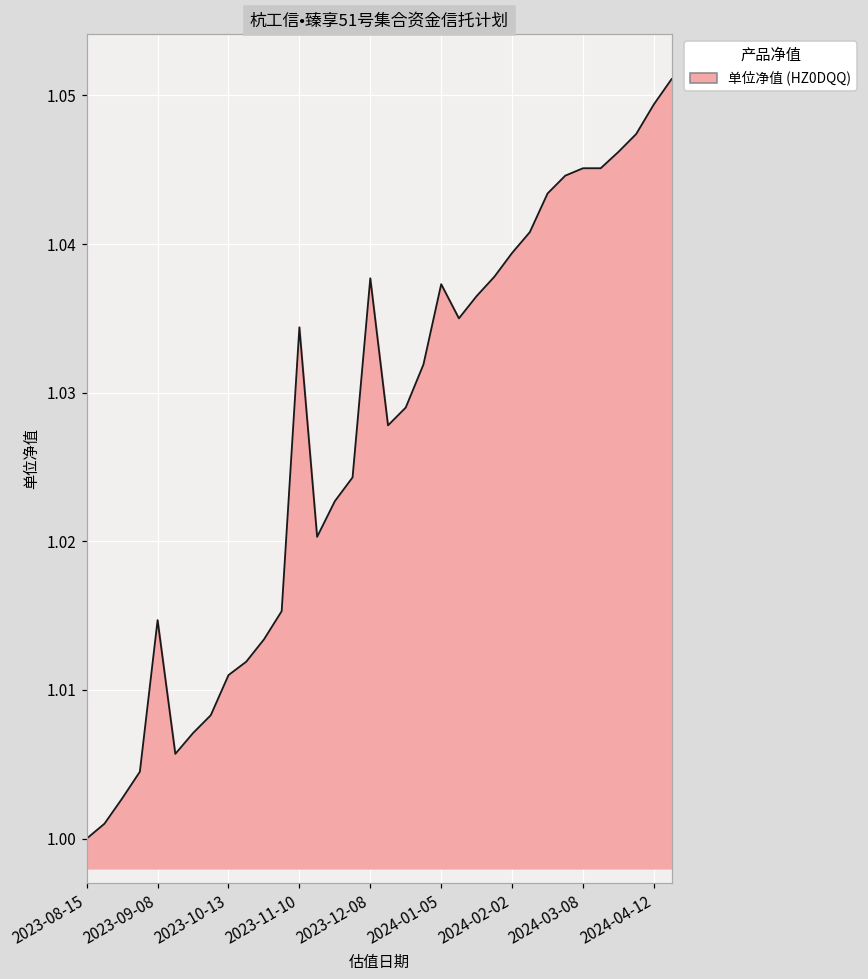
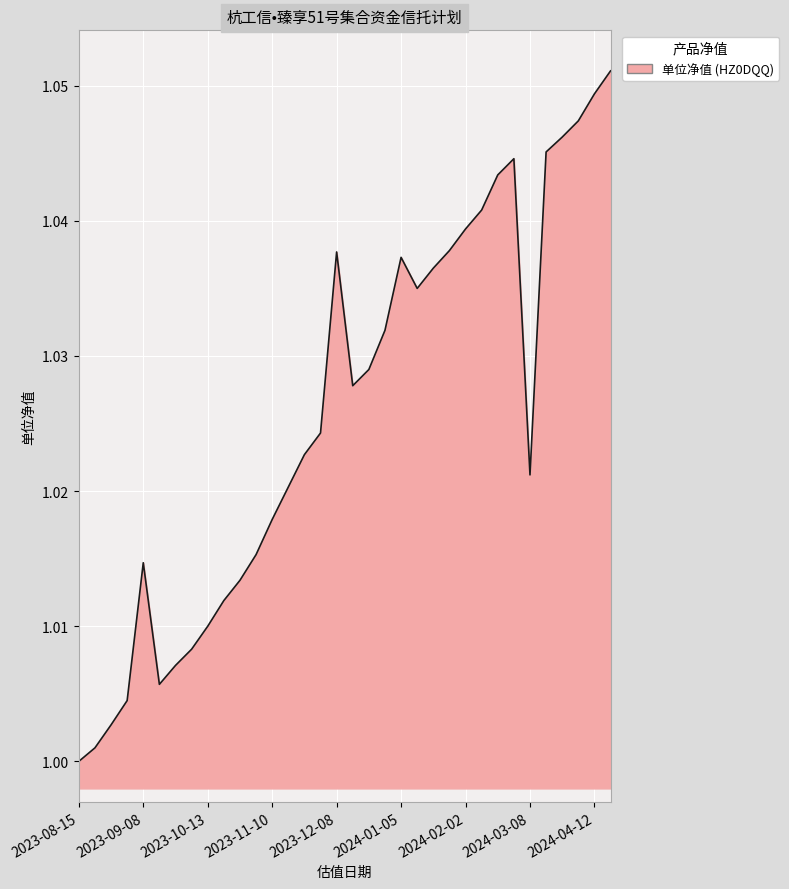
  {
    "2023-08-15": 1.0000,
    "2023-09-08": 1.0147,
-   "2023-10-13": 1.011,
-   "2023-11-10": 1.0344,
+   "2023-10-13": 1.010,
+   "2023-11-10": 1.0179,
    "2023-12-08": 1.0377,
    "2024-01-05": 1.0373,
    "2024-02-02": 1.0394,
-   "2024-03-08": 1.0451,
+   "2024-03-08": 1.0212,
    "2024-04-12": 1.0494
  }
